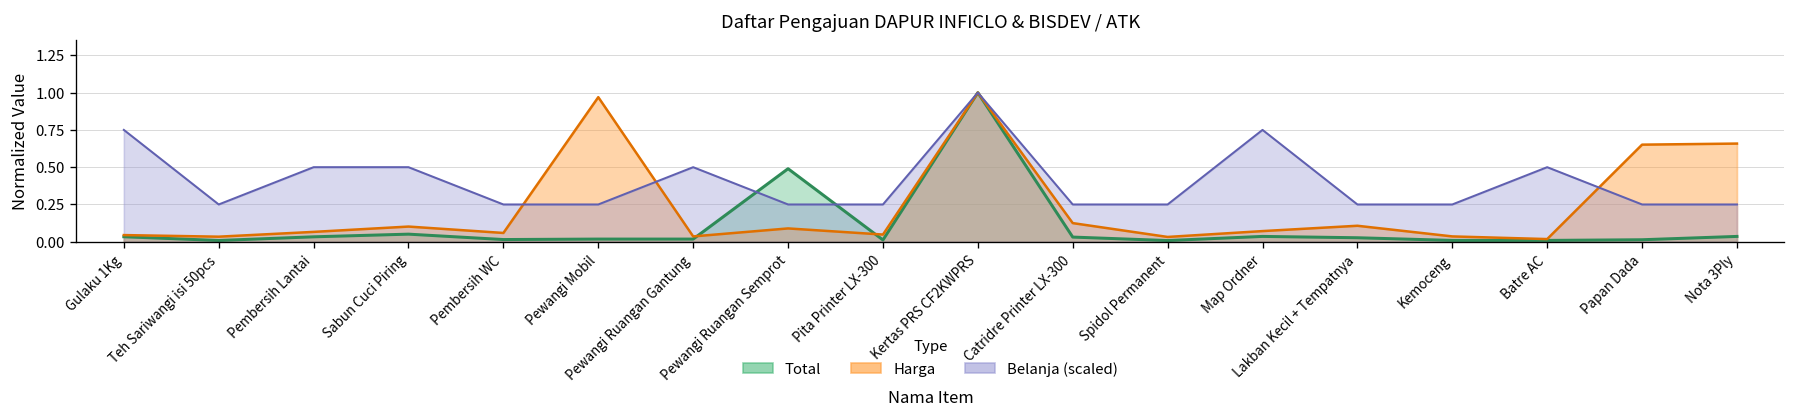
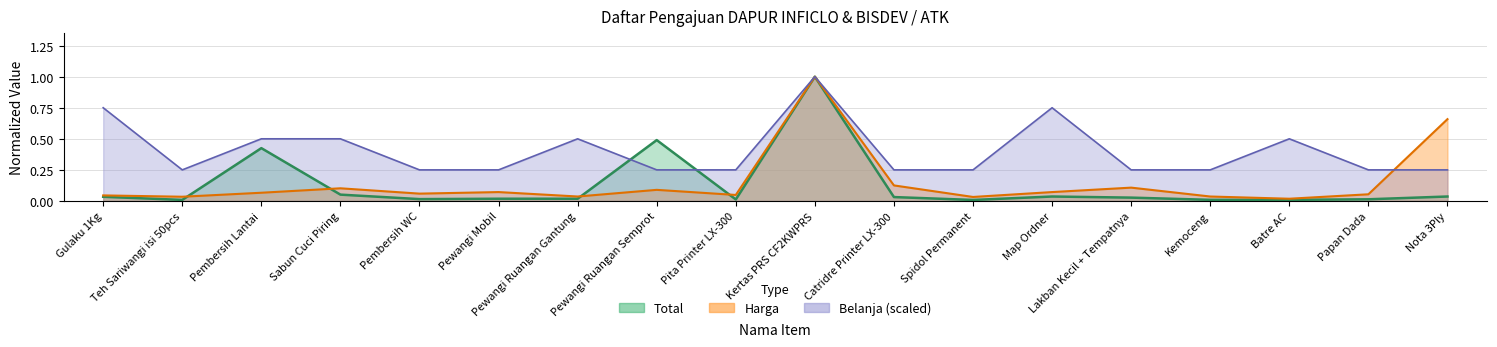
  {
    "Total": {
      "Teh Sariwangi isi 50pcs": 0.01,
-     "Pembersih Lantai": 0.03,
+     "Pembersih Lantai": 0.43,
      "Sabun Cuci Piring": 0.05,
      "Pembersih WC": 0.01,
      "Pewangi Mobil": 0.02,
      "Pewangi Ruangan Semprot": 0.49,
      "Pita Printer LX-300": 0.01,
      "Catridre Printer LX-300": 0.03,
      "Spidol Permanent": 0.01,
      "Map Ordner": 0.04,
      "Lakban Kecil + Tempatnya": 0.03,
      "Kemoceng": 0.01,
      "Papan Dada": 0.01,
      "Nota 3Ply": 0.04
    },
    "Harga": {
      "Teh Sariwangi isi 50pcs": 0.03,
      "Pembersih Lantai": 0.07,
      "Sabun Cuci Piring": 0.10,
      "Pembersih WC": 0.06,
-     "Pewangi Mobil": 0.97,
+     "Pewangi Mobil": 0.07,
      "Pewangi Ruangan Semprot": 0.09,
      "Pita Printer LX-300": 0.05,
      "Catridre Printer LX-300": 0.13,
      "Spidol Permanent": 0.03,
      "Map Ordner": 0.07,
      "Lakban Kecil + Tempatnya": 0.11,
      "Kemoceng": 0.04,
-     "Papan Dada": 0.65,
+     "Papan Dada": 0.05,
      "Nota 3Ply": 0.66
    },
    "Belanja (scaled)": {
      "Gulaku 1Kg": 0.75,
      "Teh Sariwangi isi 50pcs": 0.25,
      "Pembersih Lantai": 0.50,
      "Sabun Cuci Piring": 0.50,
      "Pembersih WC": 0.25,
      "Pewangi Mobil": 0.25,
      "Pewangi Ruangan Gantung": 0.50,
      "Pewangi Ruangan Semprot": 0.25,
      "Pita Printer LX-300": 0.25,
      "Catridre Printer LX-300": 0.25,
      "Spidol Permanent": 0.25,
      "Map Ordner": 0.75,
      "Lakban Kecil + Tempatnya": 0.25,
      "Kemoceng": 0.25,
      "Batre AC": 0.50,
      "Papan Dada": 0.25,
      "Nota 3Ply": 0.25
    }
  }
